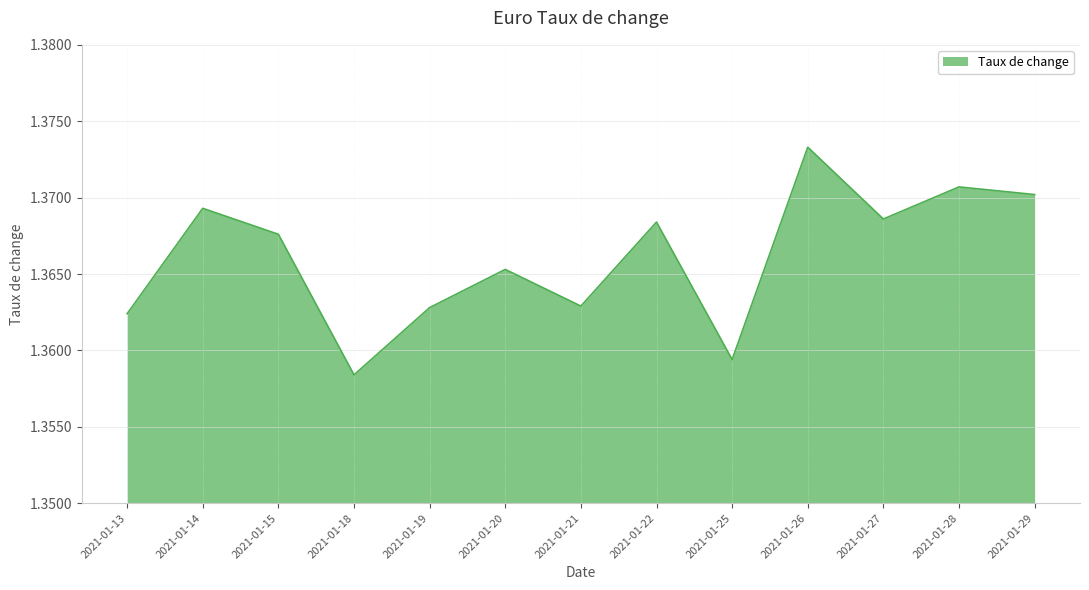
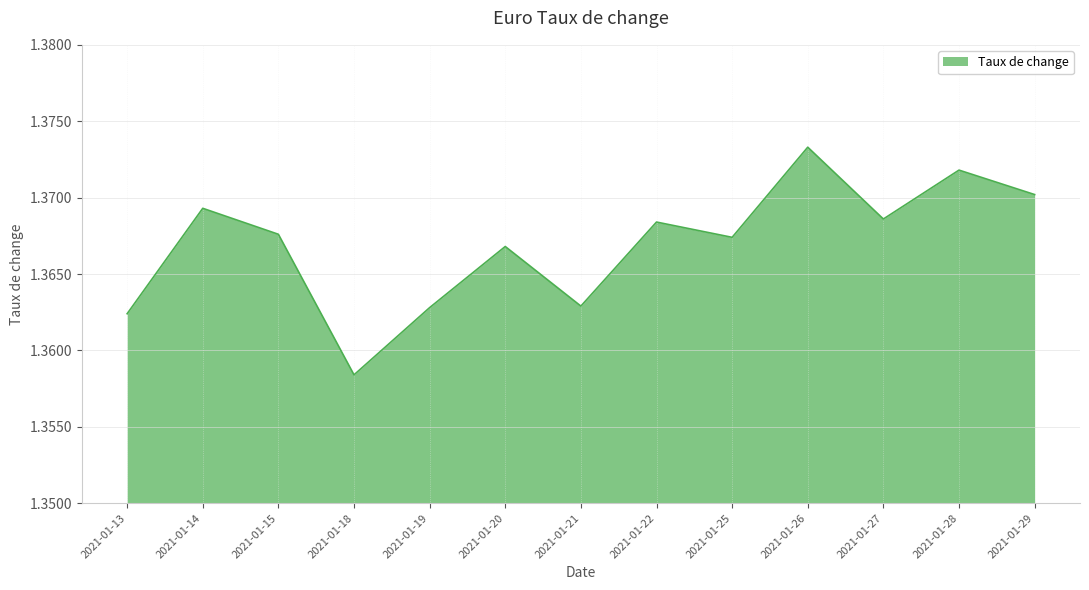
  {
    "2021-01-13": 1.3624,
    "2021-01-14": 1.3693,
    "2021-01-15": 1.3676,
    "2021-01-18": 1.3584,
    "2021-01-19": 1.3628,
-   "2021-01-20": 1.3653,
+   "2021-01-20": 1.3668,
    "2021-01-21": 1.3629,
    "2021-01-22": 1.3684,
-   "2021-01-25": 1.3594,
+   "2021-01-25": 1.3674,
    "2021-01-26": 1.3733,
    "2021-01-27": 1.3686,
-   "2021-01-28": 1.3707,
+   "2021-01-28": 1.3718,
    "2021-01-29": 1.3702
  }
